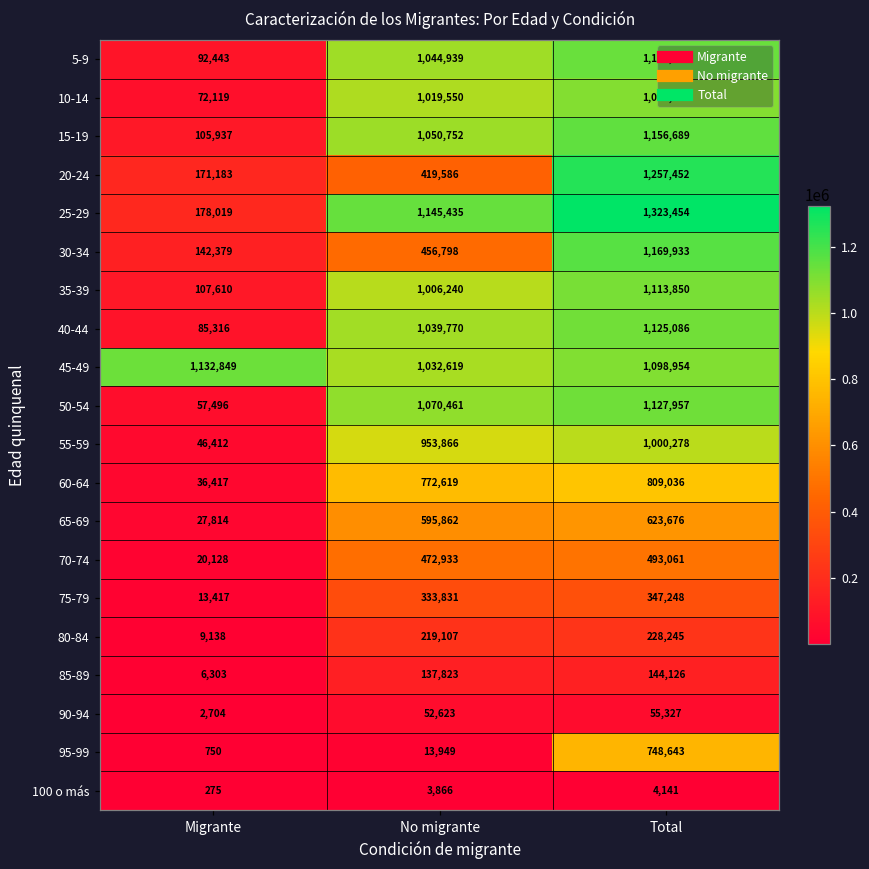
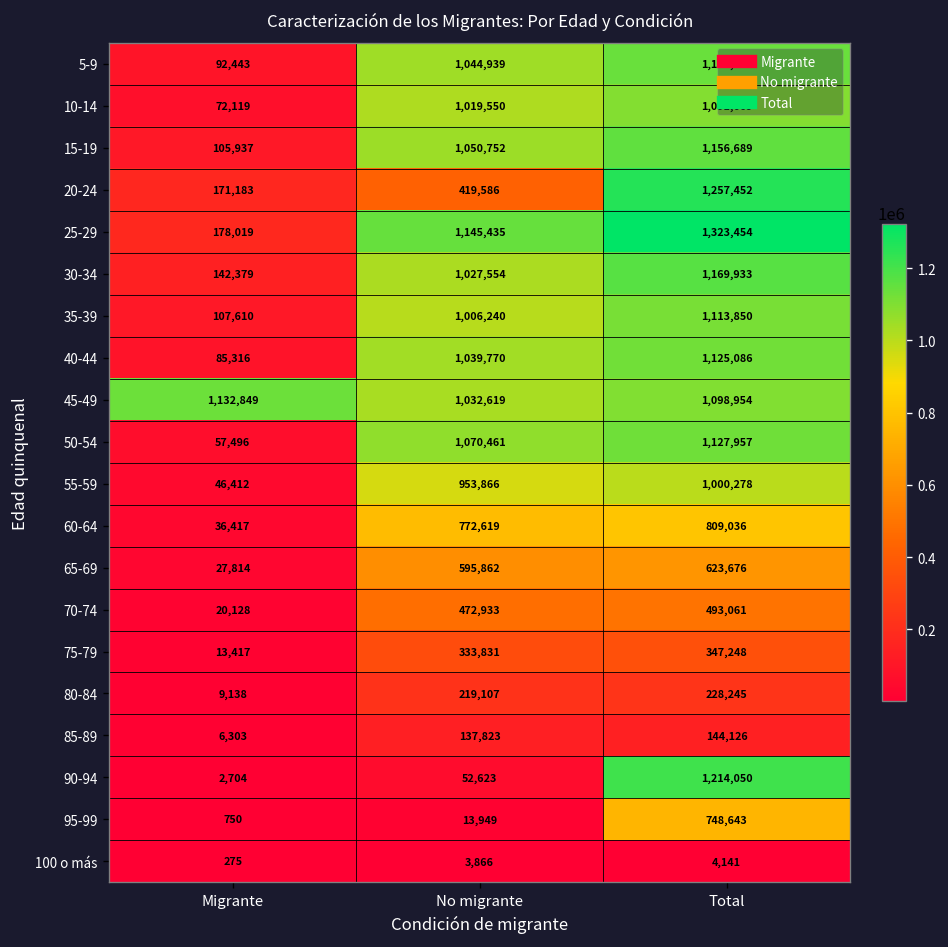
  {
    "5-9": {
      "Migrante": "92,443",
      "No migrante": "1,044,939"
    },
    "10-14": {
      "Migrante": "72,119",
      "No migrante": "1,019,550"
    },
    "15-19": {
      "Migrante": "105,937",
      "No migrante": "1,050,752",
      "Total": "1,156,689"
    },
    "20-24": {
      "Migrante": "171,183",
      "No migrante": "419,586",
      "Total": "1,257,452"
    },
    "25-29": {
      "Migrante": "178,019",
      "No migrante": "1,145,435",
      "Total": "1,323,454"
    },
    "30-34": {
      "Migrante": "142,379",
-     "No migrante": "456,798",
+     "No migrante": "1,027,554",
      "Total": "1,169,933"
    },
    "35-39": {
      "Migrante": "107,610",
      "No migrante": "1,006,240",
      "Total": "1,113,850"
    },
    "40-44": {
      "Migrante": "85,316",
      "No migrante": "1,039,770",
      "Total": "1,125,086"
    },
    "45-49": {
      "Migrante": "1,132,849",
      "No migrante": "1,032,619",
      "Total": "1,098,954"
    },
    "50-54": {
      "Migrante": "57,496",
      "No migrante": "1,070,461",
      "Total": "1,127,957"
    },
    "55-59": {
      "Migrante": "46,412",
      "No migrante": "953,866",
      "Total": "1,000,278"
    },
    "60-64": {
      "Migrante": "36,417",
      "No migrante": "772,619",
      "Total": "809,036"
    },
    "65-69": {
      "Migrante": "27,814",
      "No migrante": "595,862",
      "Total": "623,676"
    },
    "70-74": {
      "Migrante": "20,128",
      "No migrante": "472,933",
      "Total": "493,061"
    },
    "75-79": {
      "Migrante": "13,417",
      "No migrante": "333,831",
      "Total": "347,248"
    },
    "80-84": {
      "Migrante": "9,138",
      "No migrante": "219,107",
      "Total": "228,245"
    },
    "85-89": {
      "Migrante": "6,303",
      "No migrante": "137,823",
      "Total": "144,126"
    },
    "90-94": {
      "Migrante": "2,704",
      "No migrante": "52,623",
-     "Total": "55,327"
+     "Total": "1,214,050"
    },
    "95-99": {
      "Migrante": "750",
      "No migrante": "13,949",
      "Total": "748,643"
    },
    "100 o más": {
      "Migrante": "275",
      "No migrante": "3,866",
      "Total": "4,141"
    }
  }
